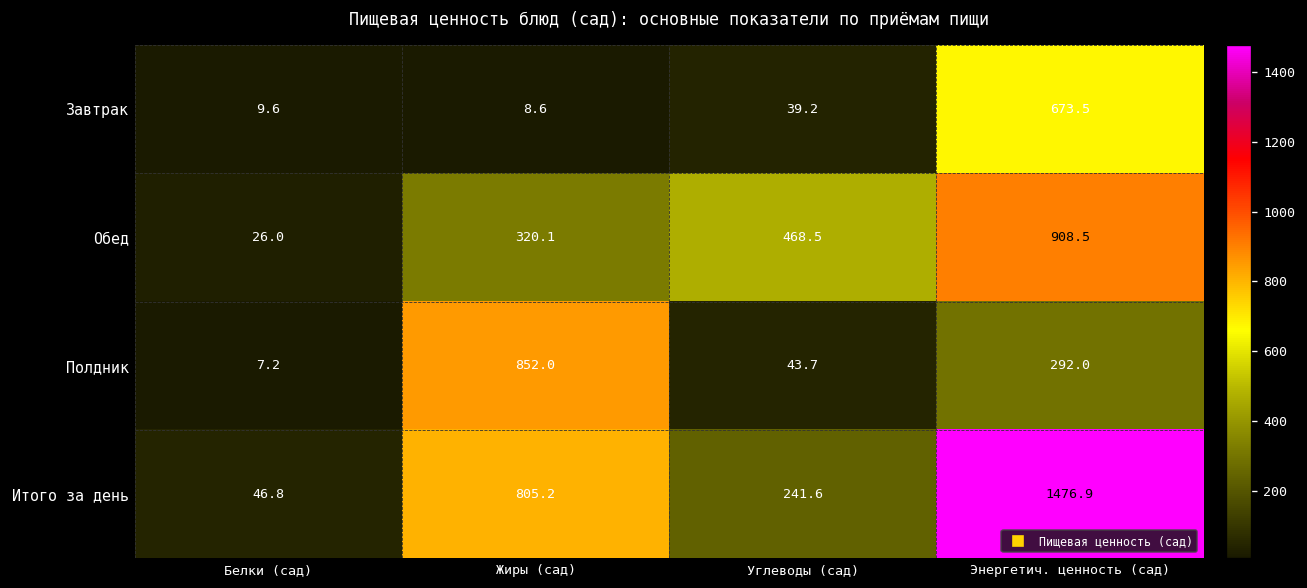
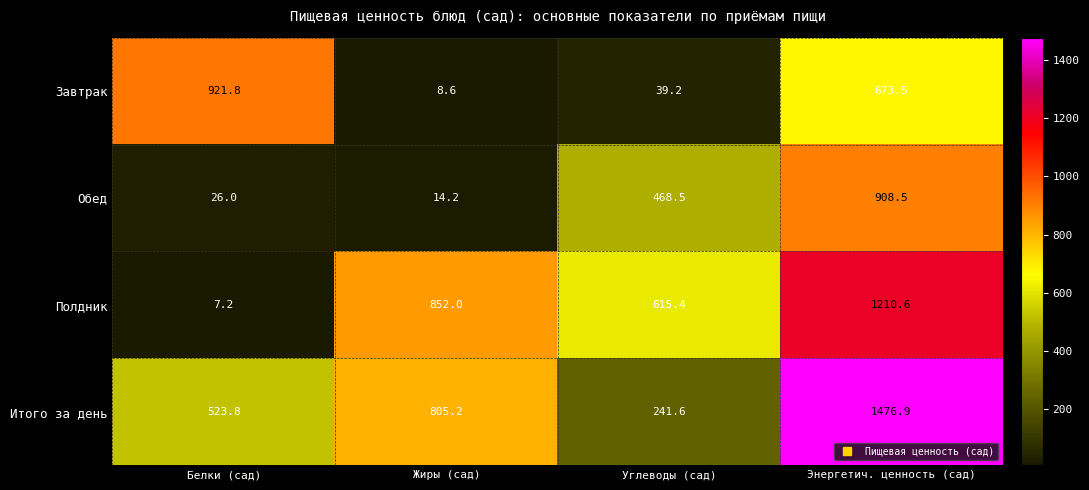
  {
    "Завтрак": {
-     "Белки (сад)": 9.6,
+     "Белки (сад)": 921.8,
      "Жиры (сад)": 8.6,
      "Углеводы (сад)": 39.2,
      "Энергетич. ценность (сад)": 673.5
    },
    "Обед": {
      "Белки (сад)": 26.0,
-     "Жиры (сад)": 320.1,
+     "Жиры (сад)": 14.2,
      "Углеводы (сад)": 468.5,
      "Энергетич. ценность (сад)": 908.5
    },
    "Полдник": {
      "Белки (сад)": 7.2,
      "Жиры (сад)": 852.0,
-     "Углеводы (сад)": 43.7,
-     "Энергетич. ценность (сад)": 292.0
+     "Углеводы (сад)": 615.4,
+     "Энергетич. ценность (сад)": 1210.6
    },
    "Итого за день": {
-     "Белки (сад)": 46.8,
+     "Белки (сад)": 523.8,
      "Жиры (сад)": 805.2,
      "Углеводы (сад)": 241.6,
      "Энергетич. ценность (сад)": 1476.9
    }
  }
